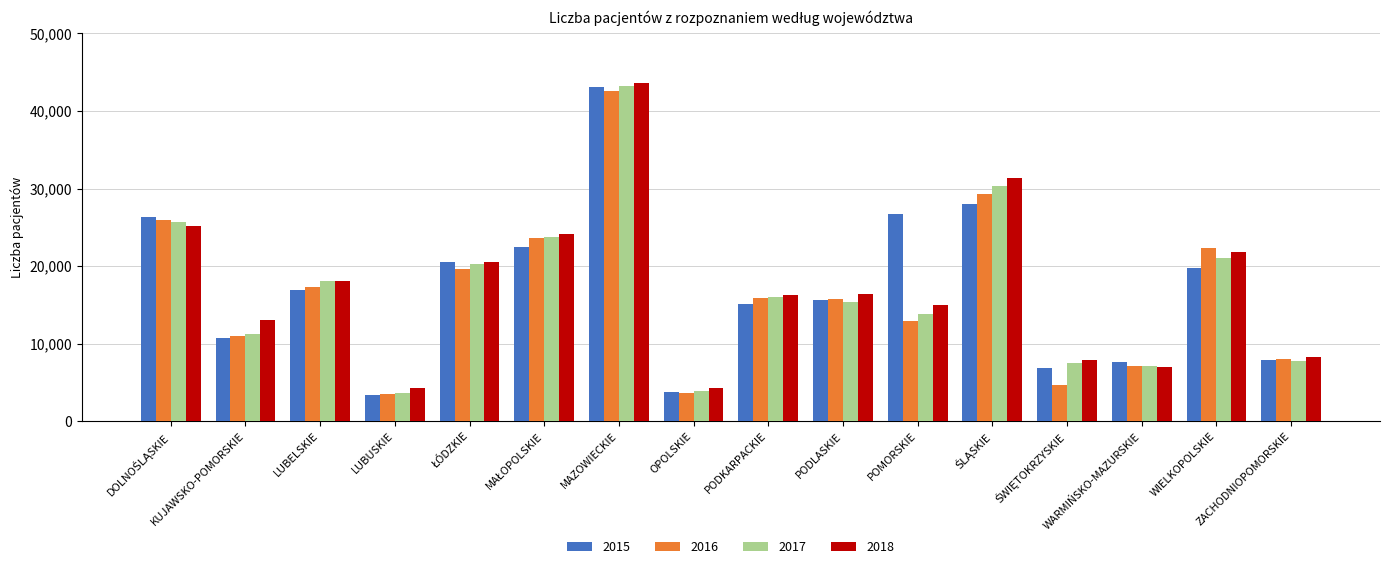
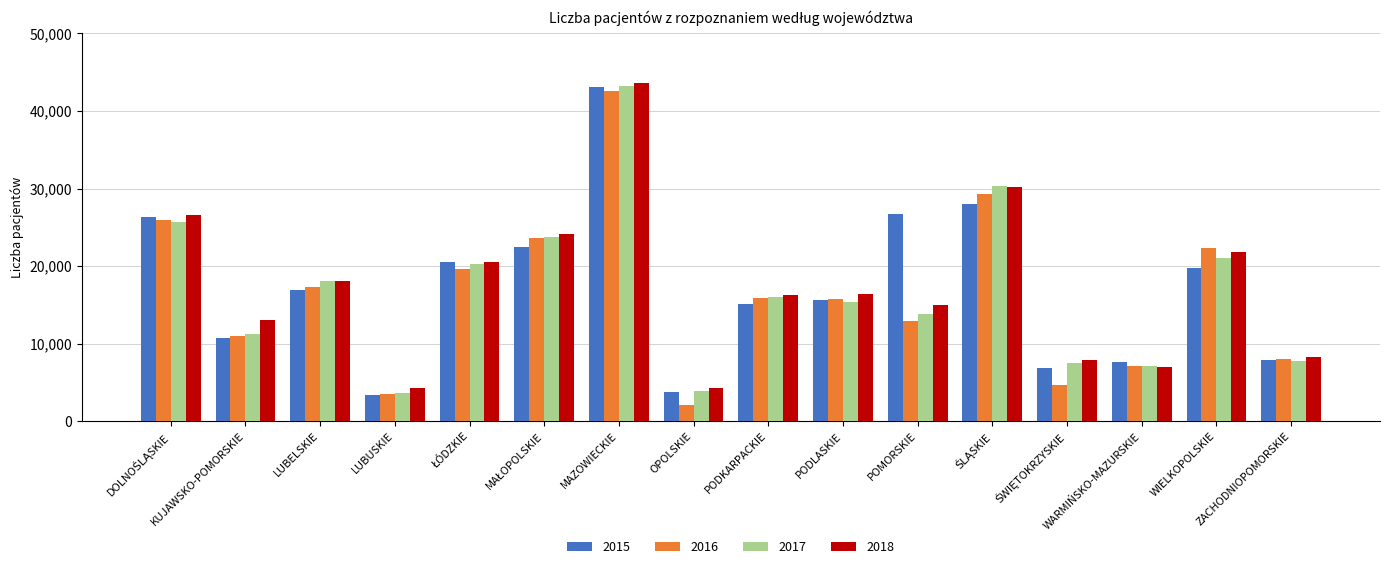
  {
    "2015": {
      "DOLNOŚLĄSKIE": "26,000",
      "KUJAWSKO-POMORSKIE": "11,000",
      "LUBELSKIE": "17,000",
      "LUBUSKIE": "3,000",
      "ŁÓDZKIE": "20,000",
      "MAŁOPOLSKIE": "23,000",
      "MAZOWIECKIE": "43,000",
      "OPOLSKIE": "4,000",
      "PODKARPACKIE": "15,000",
      "PODLASKIE": "16,000",
      "POMORSKIE": "27,000",
      "ŚLĄSKIE": "28,000",
      "ŚWIĘTOKRZYSKIE": "7,000",
      "WARMIŃSKO-MAZURSKIE": "8,000",
      "WIELKOPOLSKIE": "20,000",
      "ZACHODNIOPOMORSKIE": "8,000"
    },
    "2016": {
      "DOLNOŚLĄSKIE": "26,000",
      "KUJAWSKO-POMORSKIE": "11,000",
      "LUBELSKIE": "17,000",
      "LUBUSKIE": "4,000",
      "ŁÓDZKIE": "20,000",
      "MAŁOPOLSKIE": "24,000",
      "MAZOWIECKIE": "43,000",
-     "OPOLSKIE": "4,000",
+     "OPOLSKIE": "2,000",
      "PODKARPACKIE": "16,000",
      "PODLASKIE": "16,000",
      "POMORSKIE": "13,000",
      "ŚLĄSKIE": "29,000",
      "ŚWIĘTOKRZYSKIE": "5,000",
      "WARMIŃSKO-MAZURSKIE": "7,000",
      "WIELKOPOLSKIE": "22,000",
      "ZACHODNIOPOMORSKIE": "8,000"
    },
    "2017": {
      "DOLNOŚLĄSKIE": "26,000",
      "KUJAWSKO-POMORSKIE": "11,000",
      "LUBELSKIE": "18,000",
      "LUBUSKIE": "4,000",
      "ŁÓDZKIE": "20,000",
      "MAŁOPOLSKIE": "24,000",
      "MAZOWIECKIE": "43,000",
      "OPOLSKIE": "4,000",
      "PODKARPACKIE": "16,000",
      "PODLASKIE": "15,000",
      "POMORSKIE": "14,000",
      "ŚLĄSKIE": "30,000",
      "ŚWIĘTOKRZYSKIE": "7,000",
      "WARMIŃSKO-MAZURSKIE": "7,000",
      "WIELKOPOLSKIE": "21,000",
      "ZACHODNIOPOMORSKIE": "8,000"
    },
    "2018": {
-     "DOLNOŚLĄSKIE": "25,000",
+     "DOLNOŚLĄSKIE": "27,000",
      "KUJAWSKO-POMORSKIE": "13,000",
      "LUBELSKIE": "18,000",
      "LUBUSKIE": "4,000",
      "ŁÓDZKIE": "21,000",
      "MAŁOPOLSKIE": "24,000",
      "MAZOWIECKIE": "44,000",
      "OPOLSKIE": "4,000",
      "PODKARPACKIE": "16,000",
      "PODLASKIE": "16,000",
      "POMORSKIE": "15,000",
-     "ŚLĄSKIE": "31,000",
+     "ŚLĄSKIE": "30,000",
      "ŚWIĘTOKRZYSKIE": "8,000",
      "WARMIŃSKO-MAZURSKIE": "7,000",
      "WIELKOPOLSKIE": "22,000",
      "ZACHODNIOPOMORSKIE": "8,000"
    }
  }
